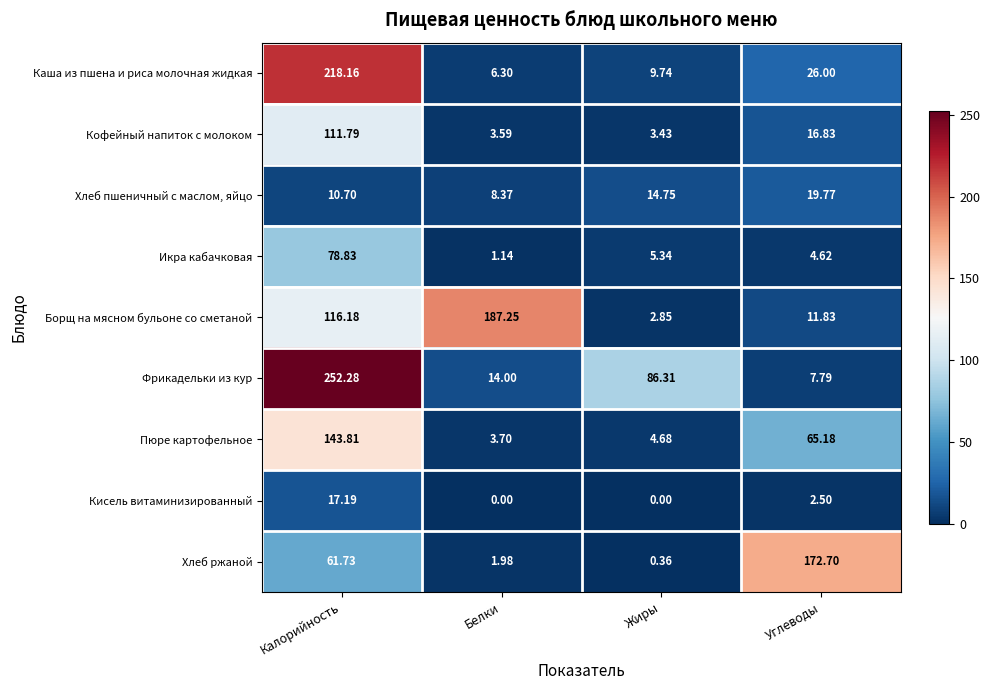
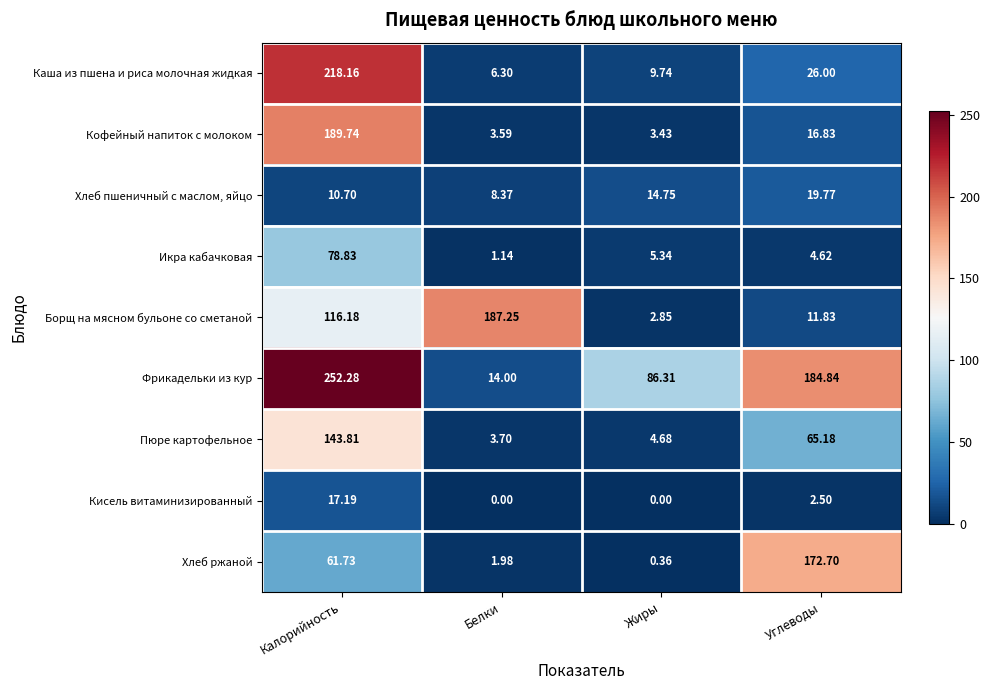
  {
    "Каша из пшена и риса молочная жидкая": {
      "Калорийность": 218.16,
      "Белки": 6.30,
      "Жиры": 9.74,
      "Углеводы": 26.00
    },
    "Кофейный напиток с молоком": {
-     "Калорийность": 111.79,
+     "Калорийность": 189.74,
      "Белки": 3.59,
      "Жиры": 3.43,
      "Углеводы": 16.83
    },
    "Хлеб пшеничный с маслом, яйцо": {
      "Калорийность": 10.70,
      "Белки": 8.37,
      "Жиры": 14.75,
      "Углеводы": 19.77
    },
    "Икра кабачковая": {
      "Калорийность": 78.83,
      "Белки": 1.14,
      "Жиры": 5.34,
      "Углеводы": 4.62
    },
    "Борщ на мясном бульоне со сметаной": {
      "Калорийность": 116.18,
      "Белки": 187.25,
      "Жиры": 2.85,
      "Углеводы": 11.83
    },
    "Фрикадельки из кур": {
      "Калорийность": 252.28,
      "Белки": 14.00,
      "Жиры": 86.31,
-     "Углеводы": 7.79
+     "Углеводы": 184.84
    },
    "Пюре картофельное": {
      "Калорийность": 143.81,
      "Белки": 3.70,
      "Жиры": 4.68,
      "Углеводы": 65.18
    },
    "Кисель витаминизированный": {
      "Калорийность": 17.19,
      "Белки": 0.00,
      "Жиры": 0.00,
      "Углеводы": 2.50
    },
    "Хлеб ржаной": {
      "Калорийность": 61.73,
      "Белки": 1.98,
      "Жиры": 0.36,
      "Углеводы": 172.70
    }
  }
